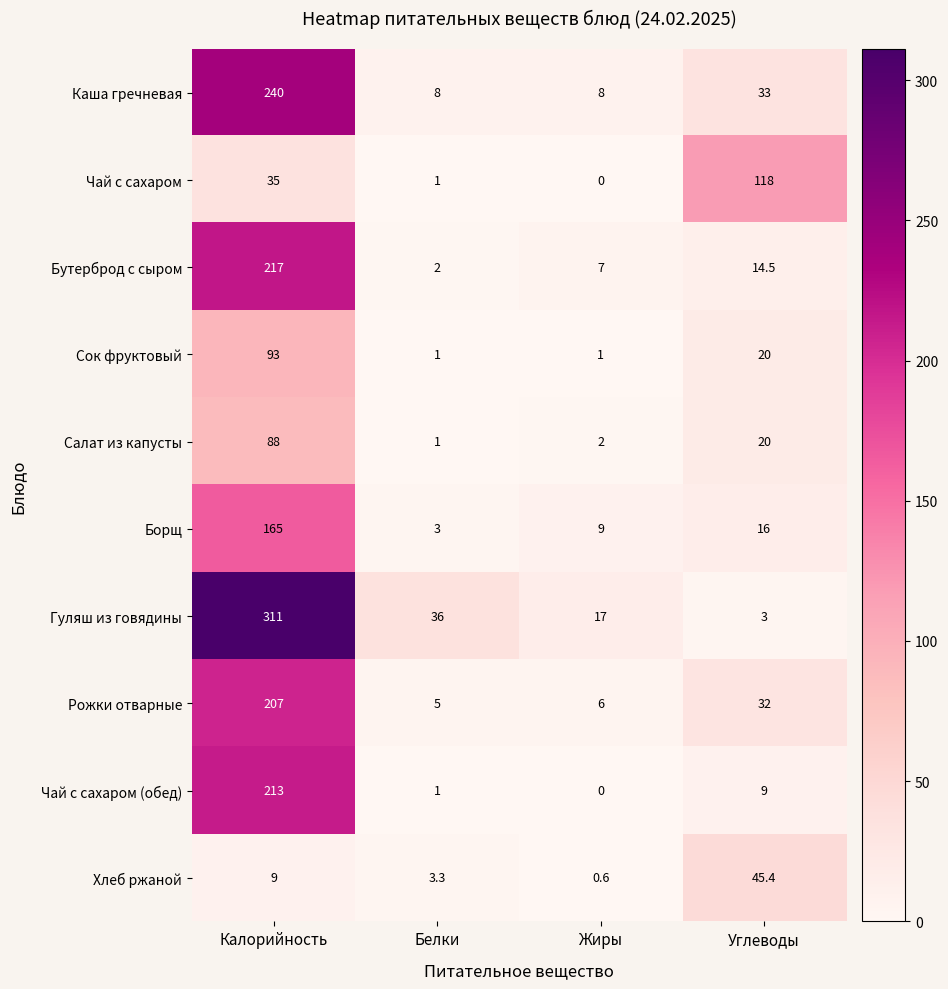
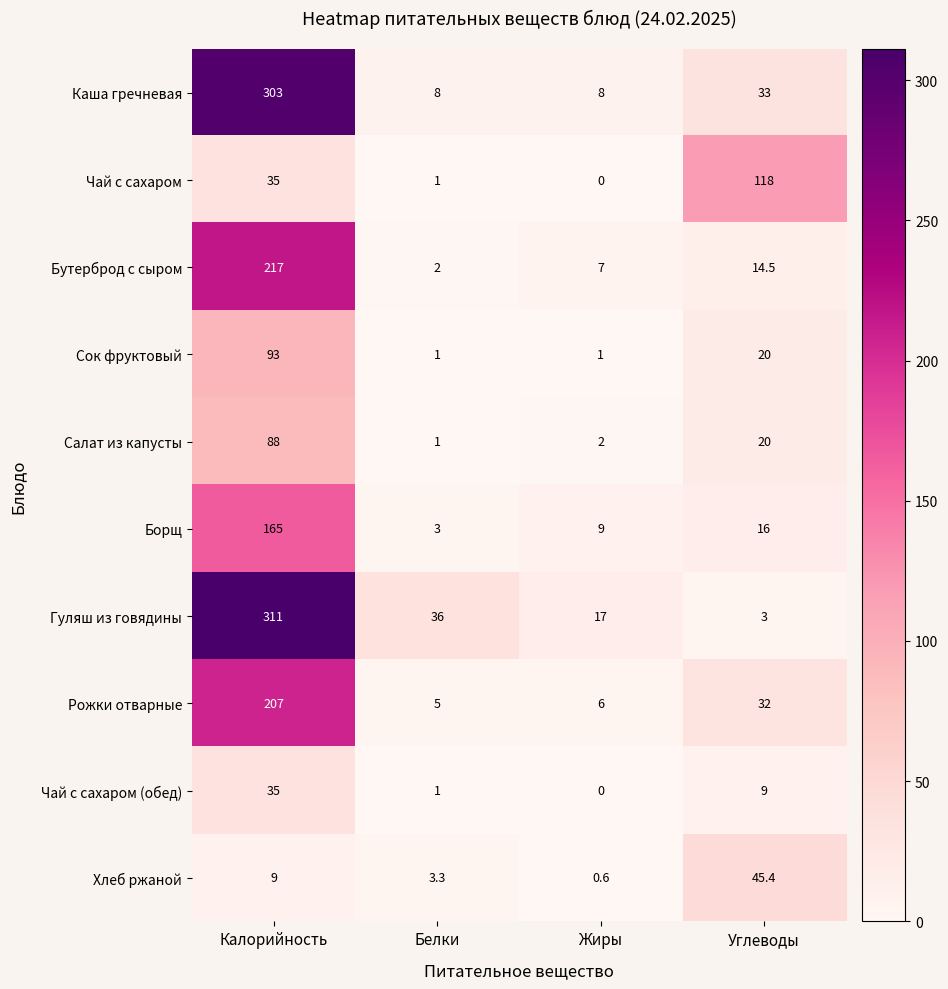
  {
    "Каша гречневая": {
-     "Калорийность": 240,
+     "Калорийность": 303,
      "Белки": 8,
      "Жиры": 8,
      "Углеводы": 33
    },
    "Чай с сахаром": {
      "Калорийность": 35,
      "Белки": 1,
      "Жиры": 0,
      "Углеводы": 118
    },
    "Бутерброд с сыром": {
      "Калорийность": 217,
      "Белки": 2,
      "Жиры": 7,
      "Углеводы": 14.5
    },
    "Сок фруктовый": {
      "Калорийность": 93,
      "Белки": 1,
      "Жиры": 1,
      "Углеводы": 20
    },
    "Салат из капусты": {
      "Калорийность": 88,
      "Белки": 1,
      "Жиры": 2,
      "Углеводы": 20
    },
    "Борщ": {
      "Калорийность": 165,
      "Белки": 3,
      "Жиры": 9,
      "Углеводы": 16
    },
    "Гуляш из говядины": {
      "Калорийность": 311,
      "Белки": 36,
      "Жиры": 17,
      "Углеводы": 3
    },
    "Рожки отварные": {
      "Калорийность": 207,
      "Белки": 5,
      "Жиры": 6,
      "Углеводы": 32
    },
    "Чай с сахаром (обед)": {
-     "Калорийность": 213,
+     "Калорийность": 35,
      "Белки": 1,
      "Жиры": 0,
      "Углеводы": 9
    },
    "Хлеб ржаной": {
      "Калорийность": 9,
      "Белки": 3.3,
      "Жиры": 0.6,
      "Углеводы": 45.4
    }
  }
